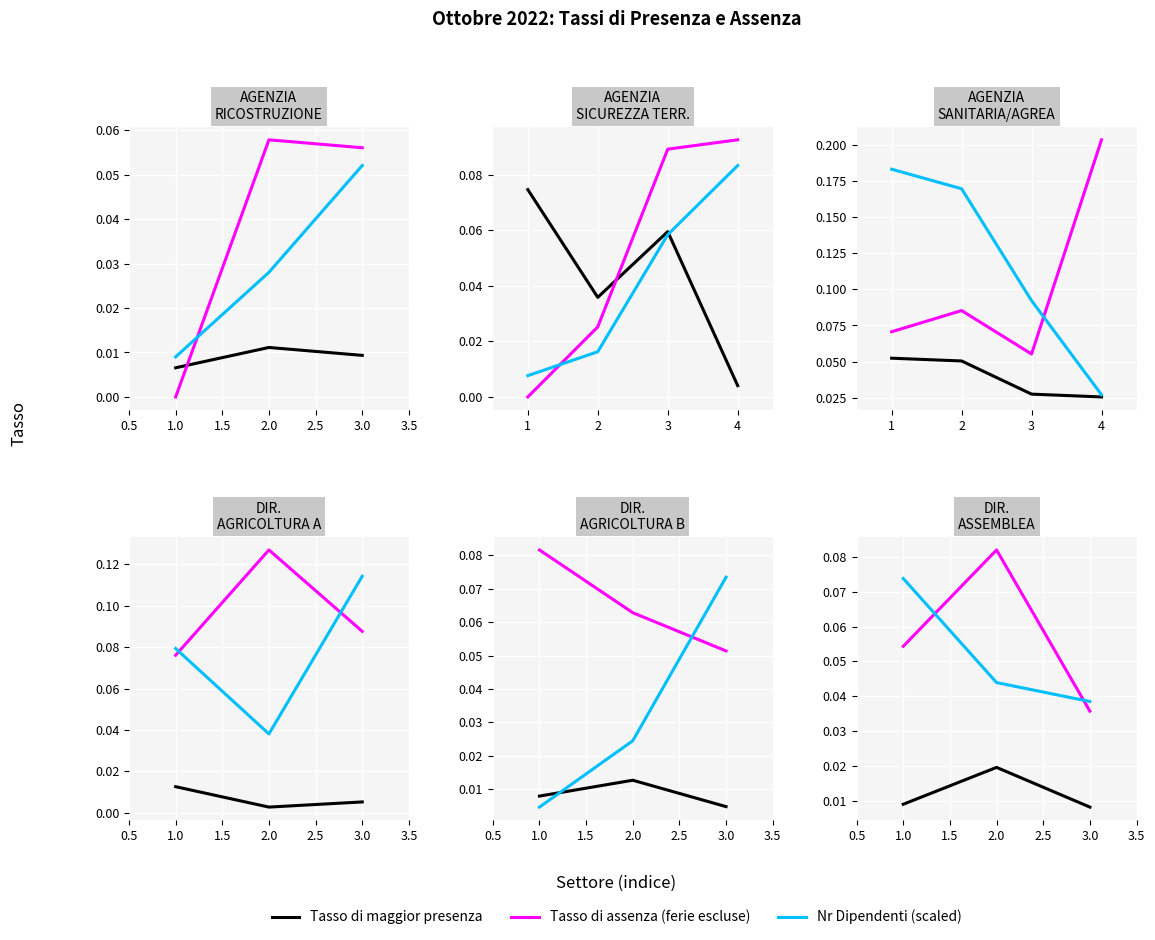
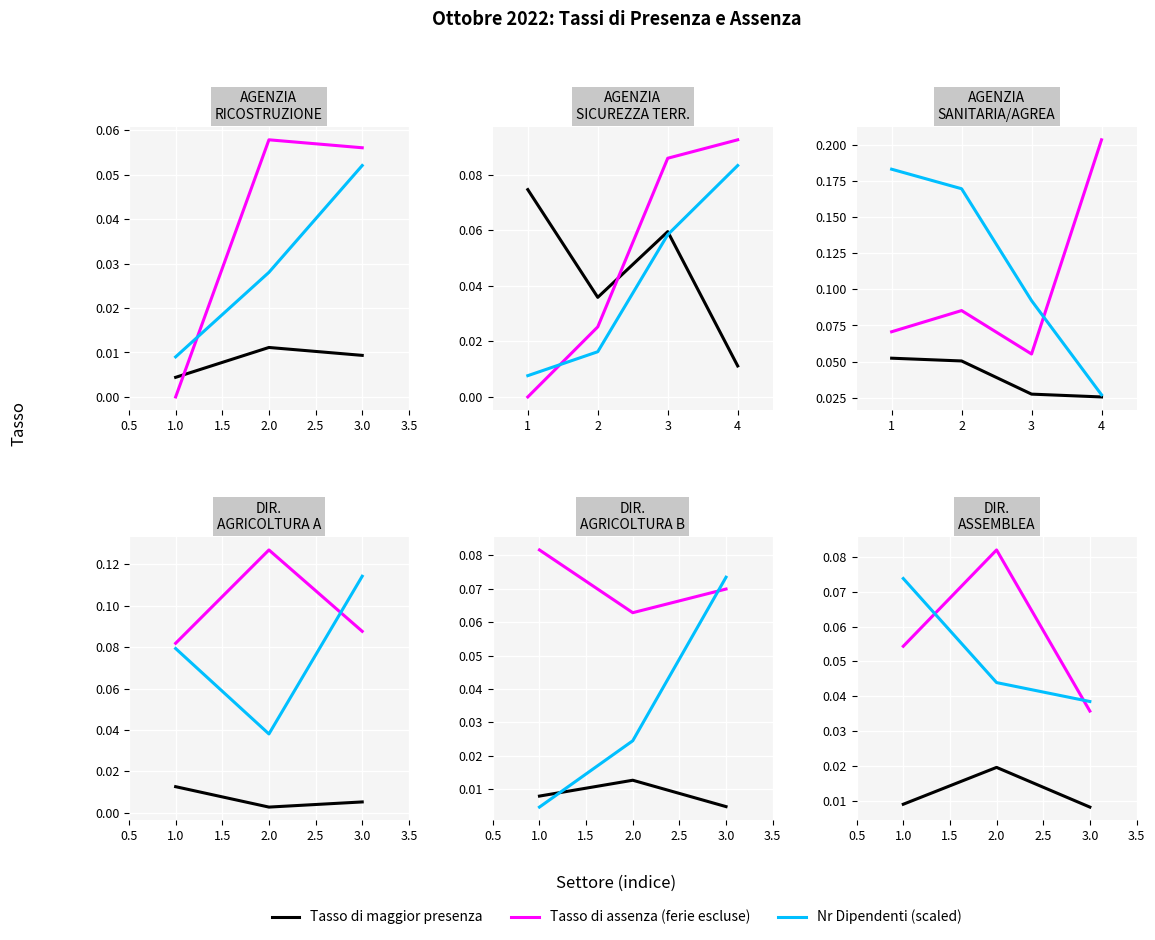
  {
    "AGENZIA RICOSTRUZIONE": {
      "Tasso di maggior presenza": {
-       "1.0": 0.007,
+       "1.0": 0.004,
        "2.0": 0.011,
        "3.0": 0.009
      },
      "Tasso di assenza (ferie escluse)": {
        "1.0": 0.000,
        "2.0": 0.058,
        "3.0": 0.056
      },
      "Nr Dipendenti (scaled)": {
        "1.0": 0.009,
        "2.0": 0.028,
        "3.0": 0.052
      }
    },
    "AGENZIA SICUREZZA TERR.": {
      "Tasso di maggior presenza": {
        "1": 0.075,
        "2": 0.036,
        "3": 0.059,
-       "4": 0.004
+       "4": 0.011
      },
      "Tasso di assenza (ferie escluse)": {
        "1": 0.000,
        "2": 0.025,
-       "3": 0.089,
+       "3": 0.086,
        "4": 0.093
      },
      "Nr Dipendenti (scaled)": {
        "1": 0.008,
        "2": 0.016,
        "3": 0.058,
        "4": 0.083
      }
    },
    "AGENZIA SANITARIA/AGREA": {
      "Tasso di maggior presenza": {
        "1": 0.052,
        "2": 0.050,
        "3": 0.027
      },
      "Tasso di assenza (ferie escluse)": {
        "1": 0.071,
        "2": 0.085,
        "3": 0.055,
        "4": 0.203
      },
      "Nr Dipendenti (scaled)": {
        "1": 0.183,
        "2": 0.170,
        "3": 0.092
      }
    },
    "DIR. AGRICOLTURA A": {
      "Tasso di maggior presenza": {
        "1.0": 0.013,
        "2.0": 0.003,
        "3.0": 0.005
      },
      "Tasso di assenza (ferie escluse)": {
-       "1.0": 0.076,
+       "1.0": 0.082,
        "2.0": 0.127,
        "3.0": 0.088
      },
      "Nr Dipendenti (scaled)": {
        "1.0": 0.079,
        "2.0": 0.038,
        "3.0": 0.114
      }
    },
    "DIR. AGRICOLTURA B": {
      "Tasso di maggior presenza": {
        "1.0": 0.008,
        "2.0": 0.013,
        "3.0": 0.005
      },
      "Tasso di assenza (ferie escluse)": {
        "1.0": 0.082,
        "2.0": 0.063,
-       "3.0": 0.051
+       "3.0": 0.070
      },
      "Nr Dipendenti (scaled)": {
        "1.0": 0.005,
        "2.0": 0.024,
        "3.0": 0.073
      }
    },
    "DIR. ASSEMBLEA": {
      "Tasso di maggior presenza": {
        "1.0": 0.009,
        "2.0": 0.020,
        "3.0": 0.008
      },
      "Tasso di assenza (ferie escluse)": {
        "1.0": 0.054,
        "2.0": 0.082,
        "3.0": 0.036
      },
      "Nr Dipendenti (scaled)": {
        "1.0": 0.074,
        "2.0": 0.044,
        "3.0": 0.038
      }
    }
  }
